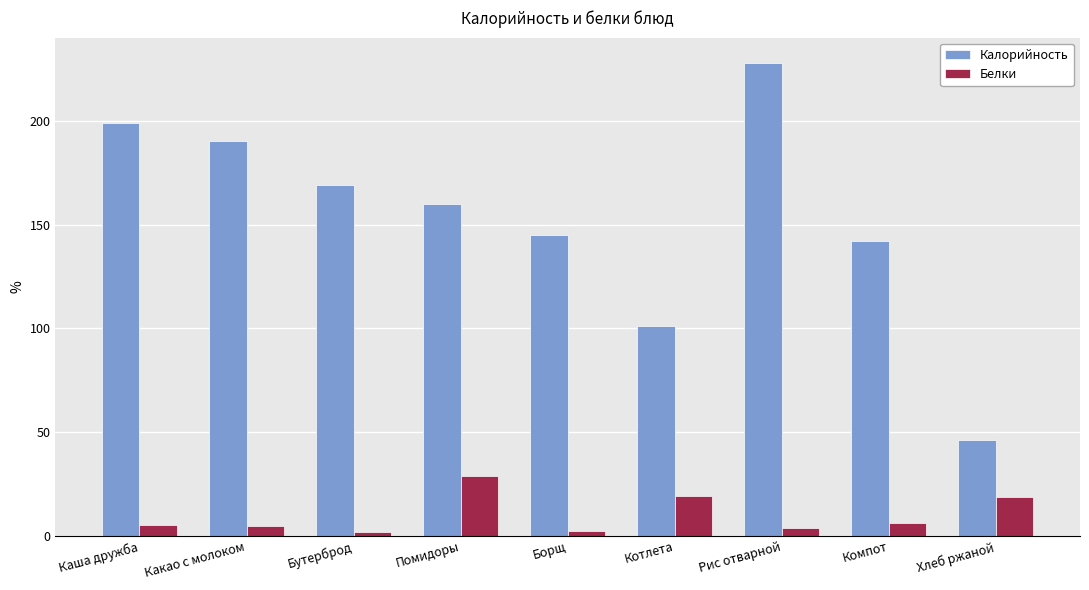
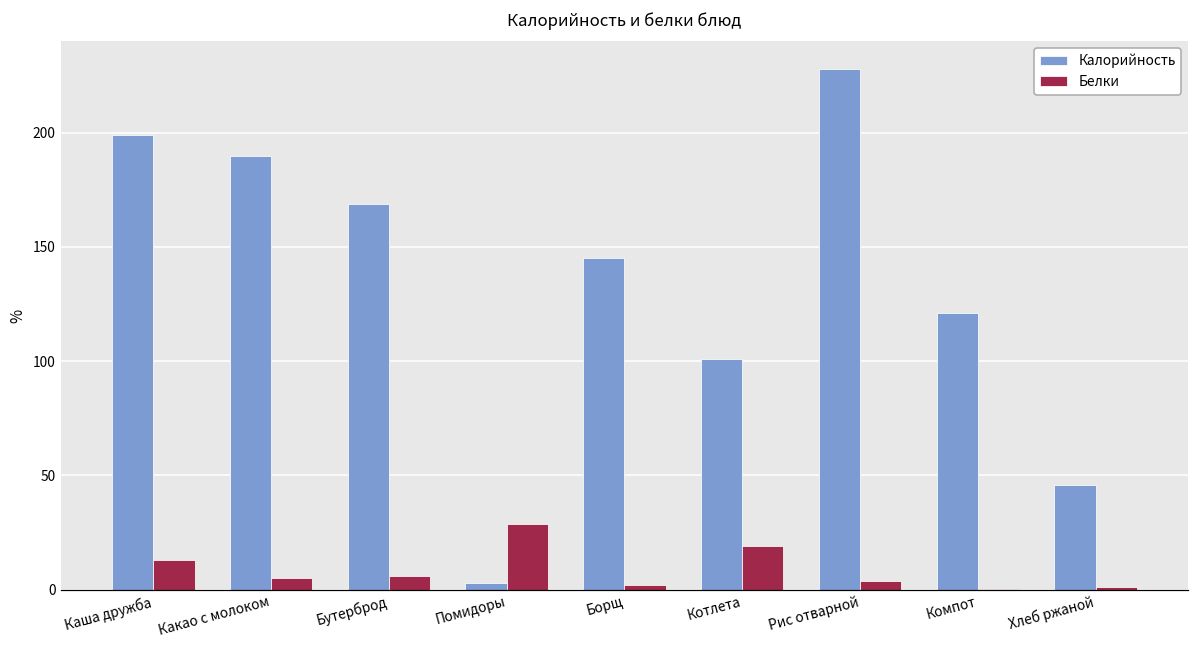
  {
    "Калорийность": {
      "Каша дружба": 199,
      "Какао с молоком": 190,
      "Бутерброд": 169,
-     "Помидоры": 160,
+     "Помидоры": 3,
      "Борщ": 145,
      "Котлета": 101,
      "Рис отварной": 228,
-     "Компот": 142,
+     "Компот": 121,
      "Хлеб ржаной": 46
    },
    "Белки": {
-     "Каша дружба": 5,
+     "Каша дружба": 13,
      "Какао с молоком": 5,
-     "Бутерброд": 2,
+     "Бутерброд": 6,
      "Помидоры": 29,
      "Борщ": 2,
      "Котлета": 19,
      "Рис отварной": 4,
-     "Компот": 6,
-     "Хлеб ржаной": 19
+     "Компот": 0,
+     "Хлеб ржаной": 1
    }
  }
